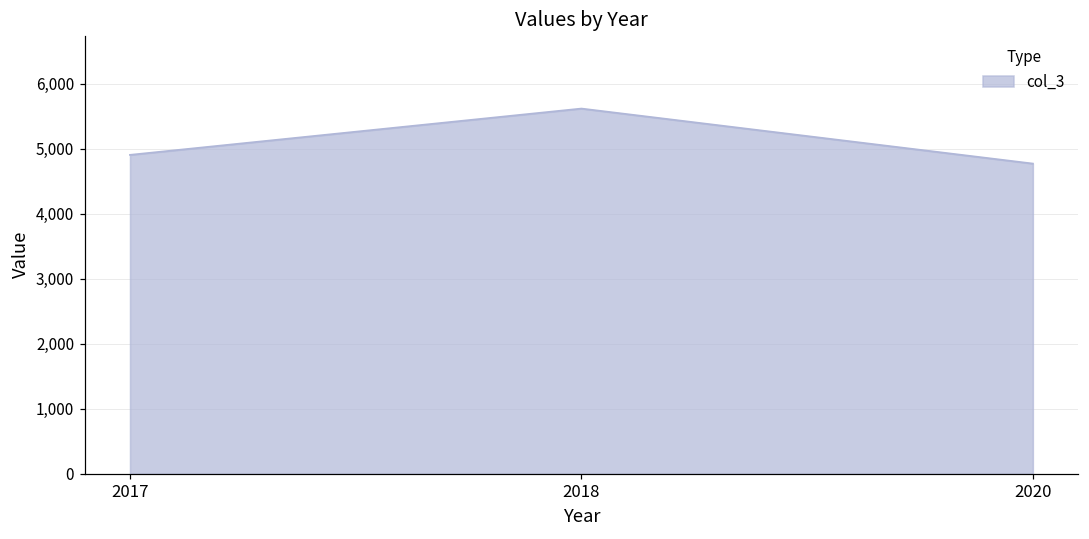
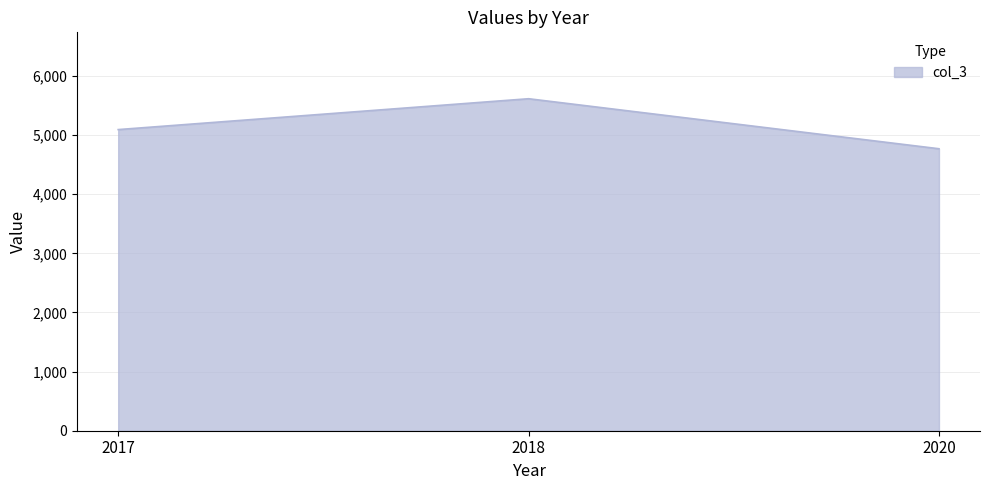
  {
-   "2017": "4,900",
+   "2017": "5,100",
    "2018": "5,600",
    "2020": "4,800"
  }
